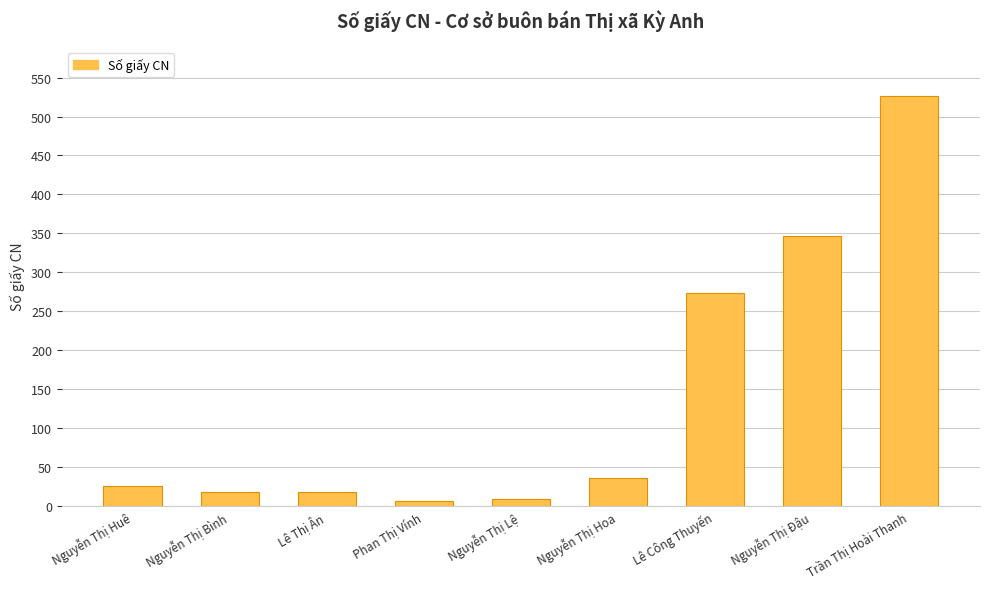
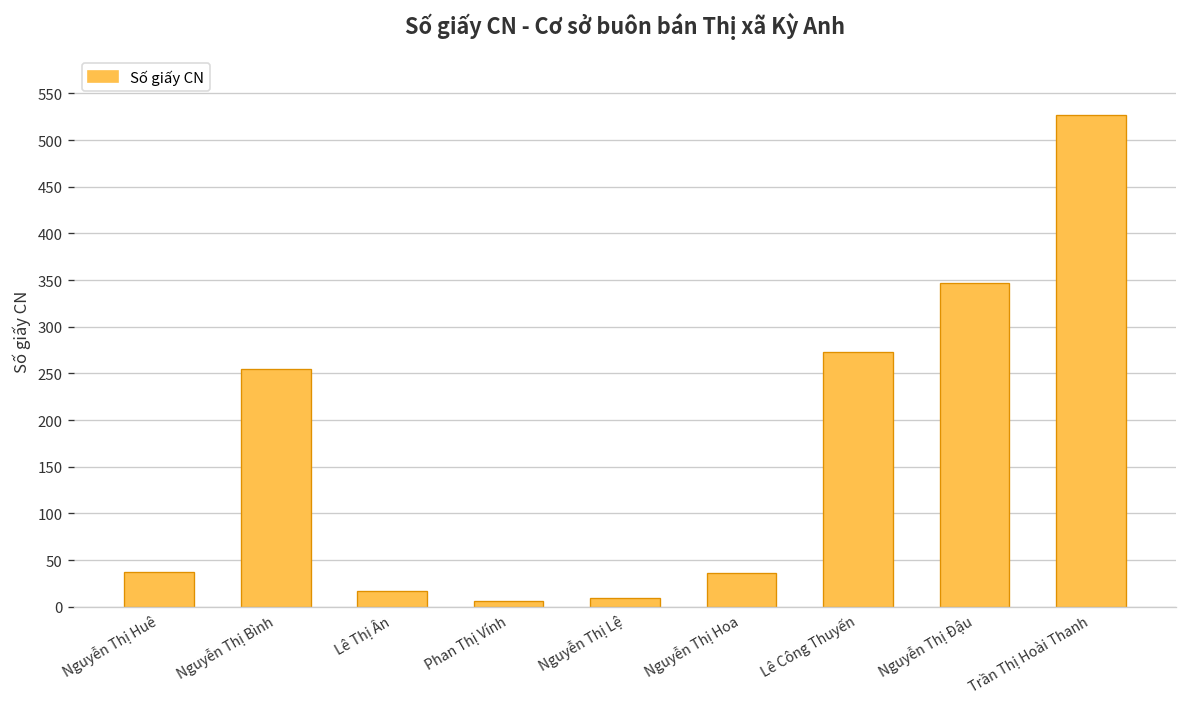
  {
-   "Nguyễn Thị Huê": 30,
-   "Nguyễn Thị Bình": 20,
+   "Nguyễn Thị Huê": 40,
+   "Nguyễn Thị Bình": 260,
    "Lê Thị Ân": 20,
    "Phan Thị Vính": 10,
    "Nguyễn Thị Lệ": 10,
    "Nguyễn Thị Hoa": 40,
    "Lê Công Thuyến": 270,
    "Nguyễn Thị Đậu": 350,
    "Trần Thị Hoài Thanh": 530
  }
